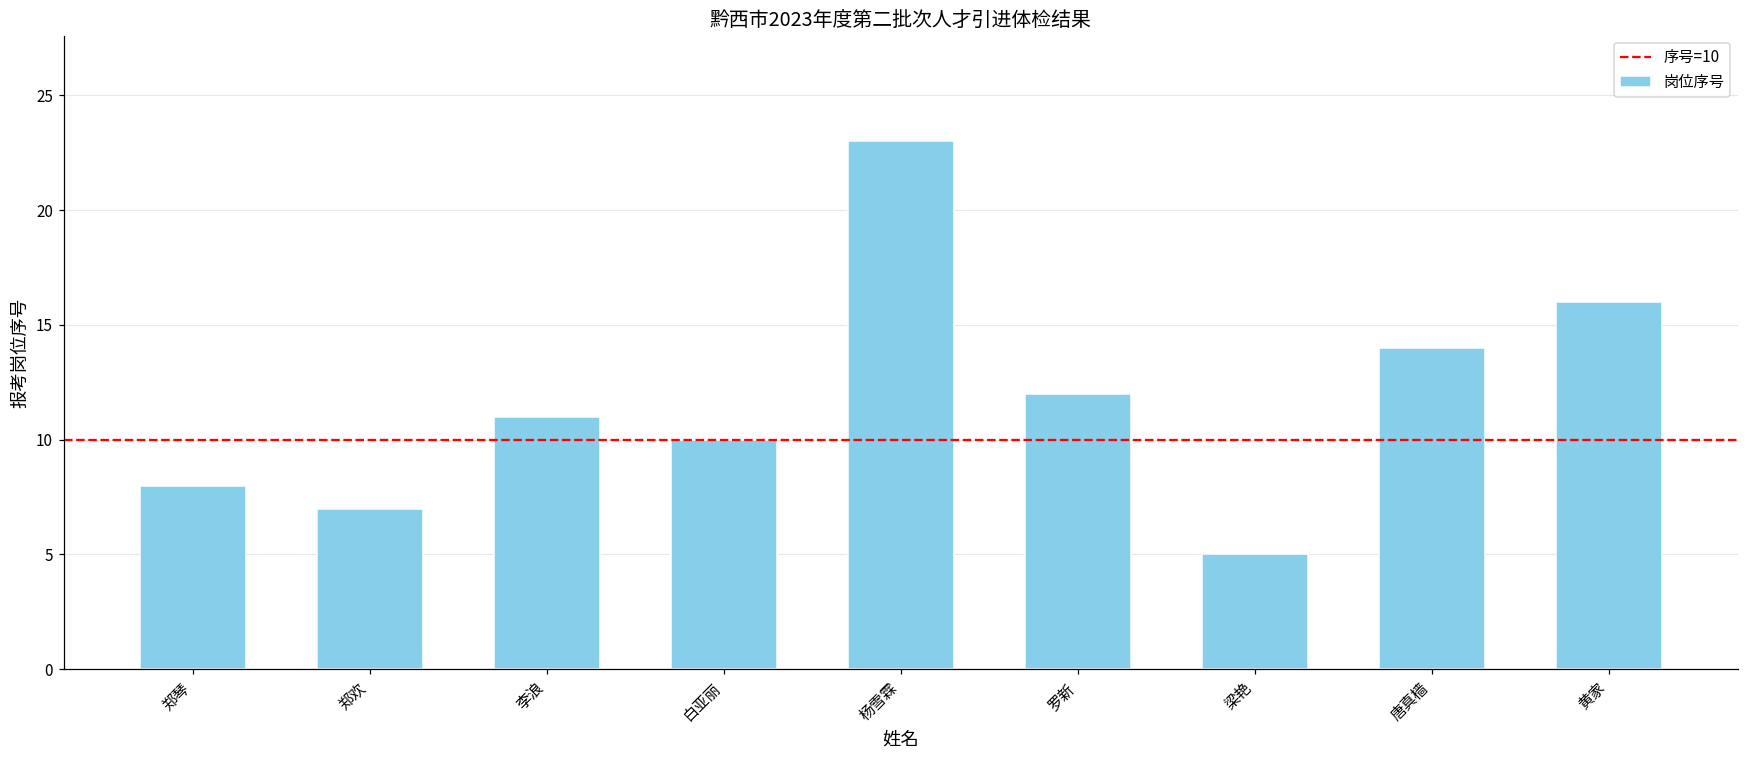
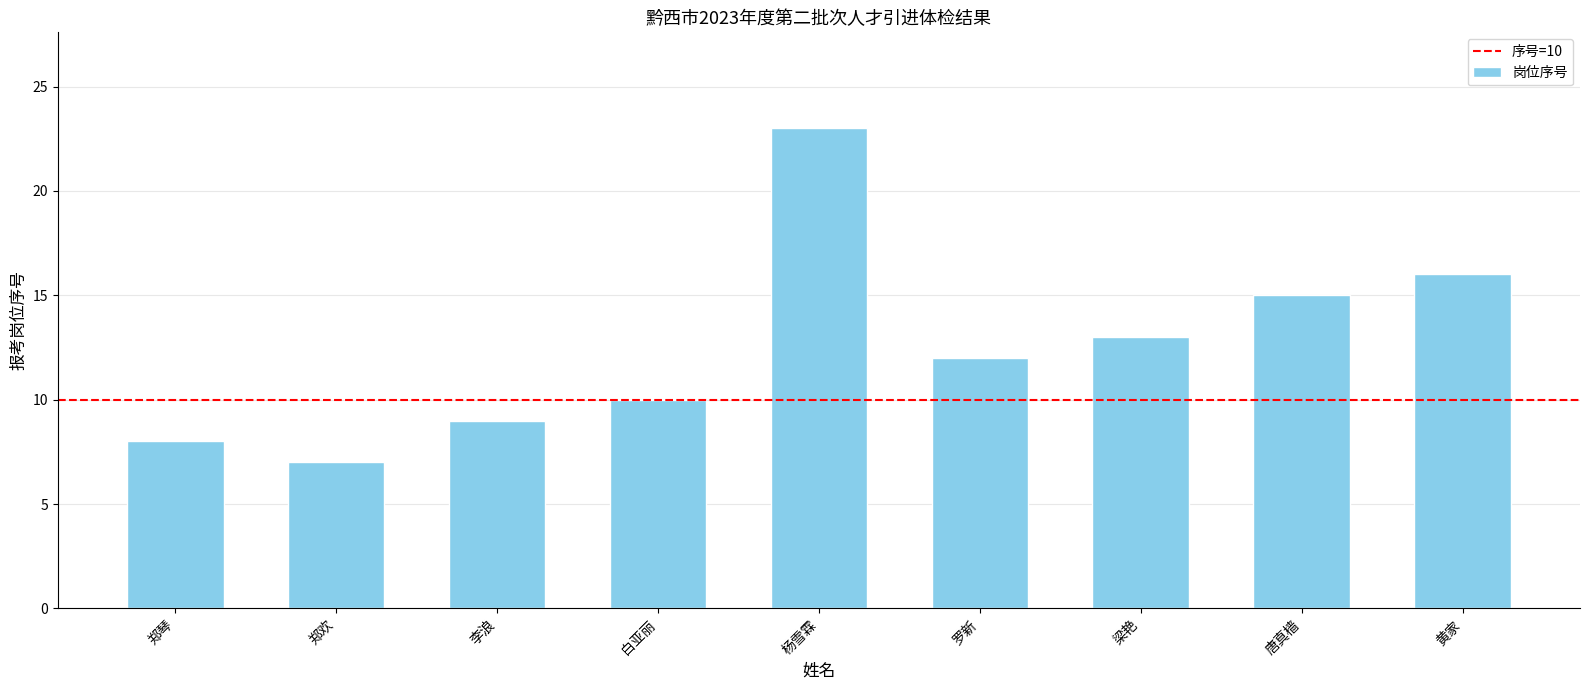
  {
    "郑琴": 8,
    "郑欢": 7,
-   "李浪": 11,
+   "李浪": 9,
    "白亚丽": 10,
    "杨雪霖": 23,
    "罗新": 12,
-   "梁艳": 5,
-   "唐真樯": 14,
+   "梁艳": 13,
+   "唐真樯": 15,
    "黄家": 16
  }
